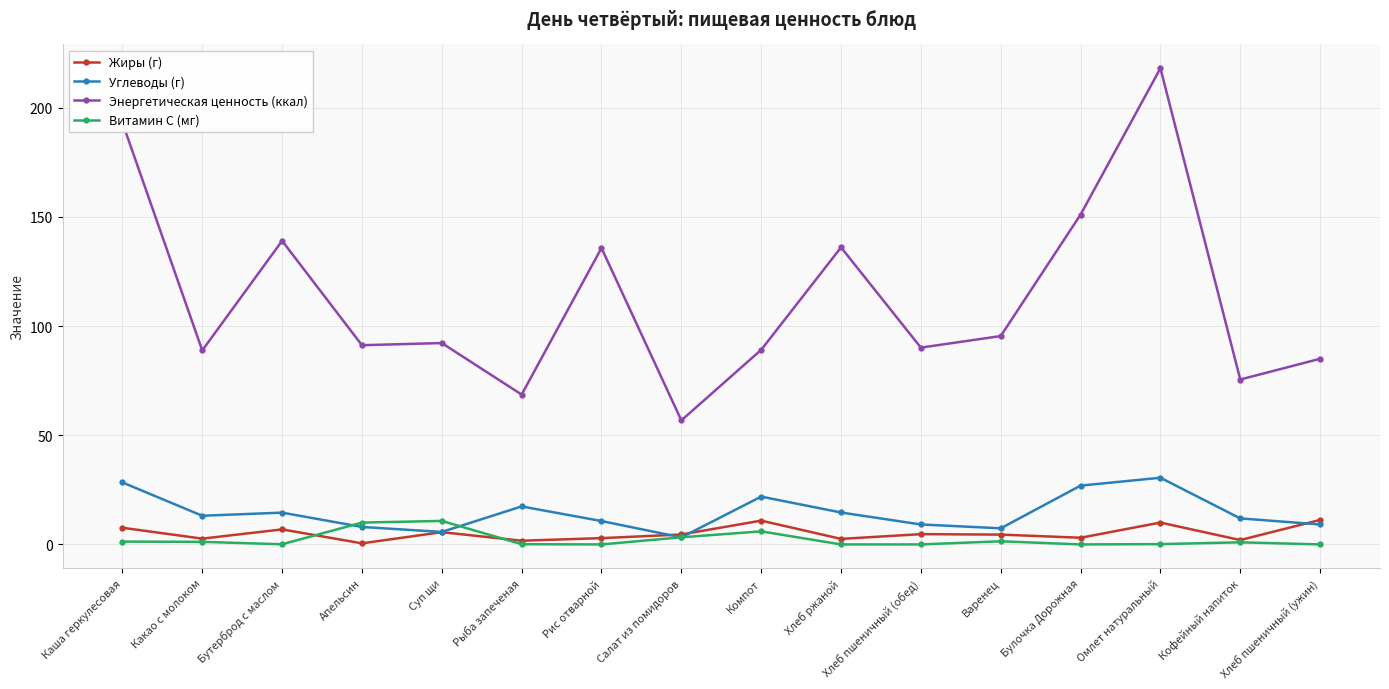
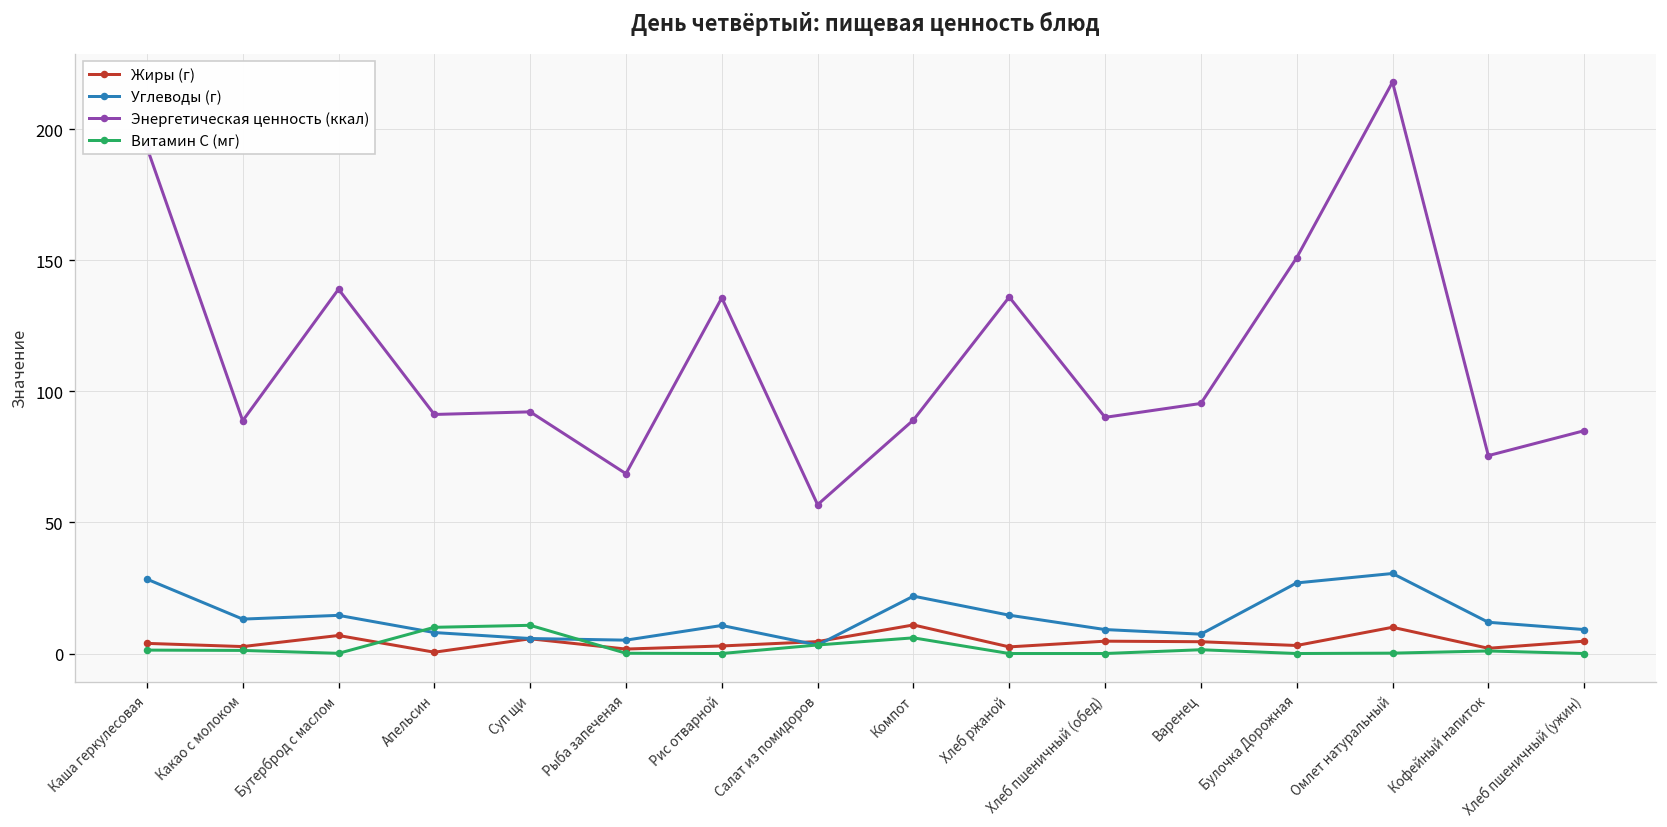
  {
    "Жиры (г)": {
-     "Каша геркулесовая": 8,
+     "Каша геркулесовая": 4,
      "Какао с молоком": 3,
      "Бутерброд с маслом": 7,
      "Апельсин": 1,
      "Рыба запеченая": 2,
      "Рис отварной": 3,
      "Салат из помидоров": 5,
      "Компот": 11,
      "Хлеб ржаной": 3,
      "Хлеб пшеничный (обед)": 5,
      "Варенец": 5,
      "Булочка Дорожная": 3,
      "Омлет натуральный": 10,
-     "Хлеб пшеничный (ужин)": 11
+     "Хлеб пшеничный (ужин)": 5
    },
    "Углеводы (г)": {
      "Каша геркулесовая": 28,
      "Какао с молоком": 13,
      "Бутерброд с маслом": 15,
      "Апельсин": 8,
-     "Рыба запеченая": 17,
+     "Рыба запеченая": 5,
      "Рис отварной": 11,
      "Компот": 22,
      "Хлеб ржаной": 15,
      "Хлеб пшеничный (обед)": 9,
      "Варенец": 7,
      "Булочка Дорожная": 27,
      "Омлет натуральный": 31,
      "Кофейный напиток": 12,
      "Хлеб пшеничный (ужин)": 9
    },
    "Энергетическая ценность (ккал)": {
      "Какао с молоком": 89,
      "Бутерброд с маслом": 139,
      "Апельсин": 91,
      "Суп щи": 92,
      "Рыба запеченая": 69,
      "Рис отварной": 136,
      "Салат из помидоров": 57,
      "Компот": 89,
      "Хлеб ржаной": 136,
      "Хлеб пшеничный (обед)": 90,
      "Варенец": 95,
      "Булочка Дорожная": 151,
      "Омлет натуральный": 218,
      "Кофейный напиток": 76,
      "Хлеб пшеничный (ужин)": 85
    },
    "Витамин С (мг)": {
      "Каша геркулесовая": 1,
      "Какао с молоком": 1,
      "Бутерброд с маслом": 0,
      "Апельсин": 10,
      "Суп щи": 11,
      "Рыба запеченая": 0,
      "Рис отварной": 0,
      "Компот": 6,
      "Хлеб ржаной": 0,
      "Хлеб пшеничный (обед)": 0,
      "Варенец": 1,
      "Булочка Дорожная": 0,
      "Омлет натуральный": 0,
      "Хлеб пшеничный (ужин)": 0
    }
  }
